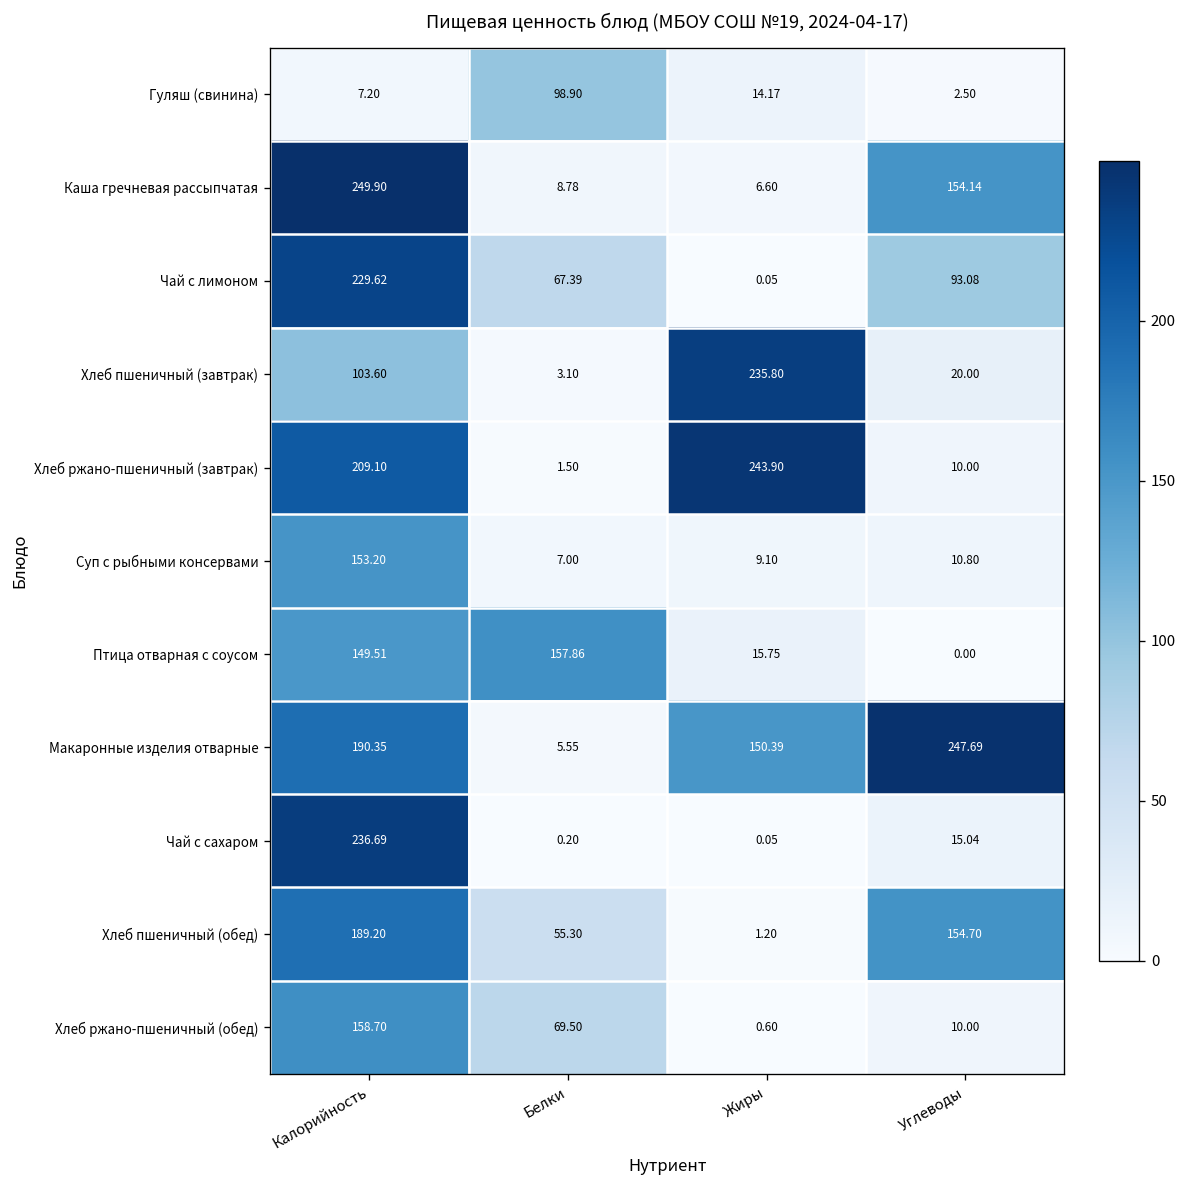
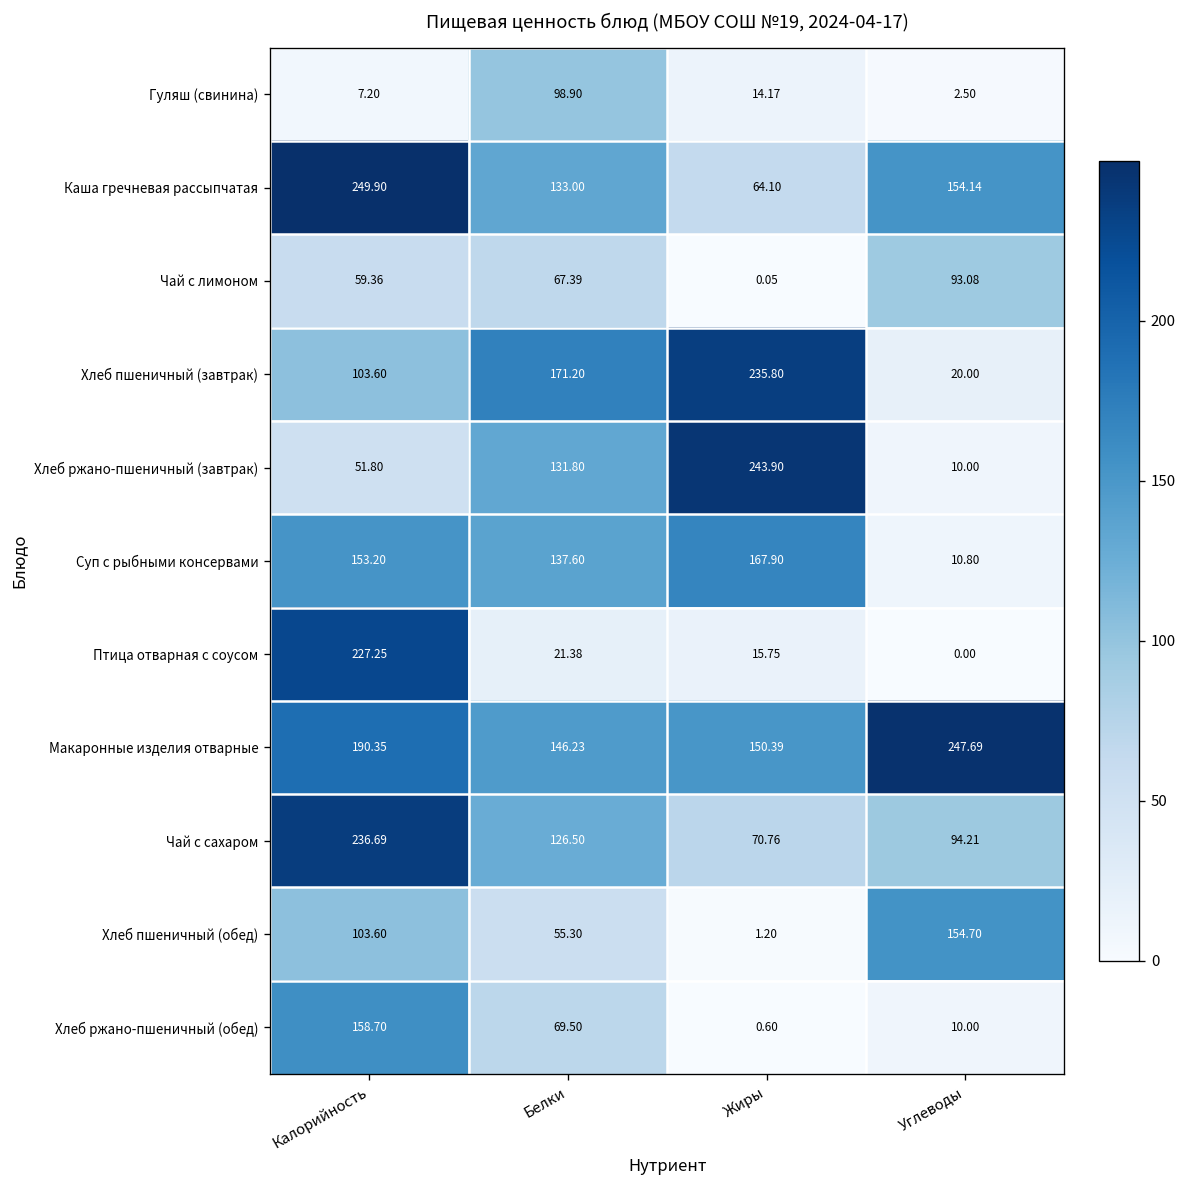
  {
    "Гуляш (свинина)": {
      "Калорийность": 7.20,
      "Белки": 98.90,
      "Жиры": 14.17,
      "Углеводы": 2.50
    },
    "Каша гречневая рассыпчатая": {
      "Калорийность": 249.90,
-     "Белки": 8.78,
-     "Жиры": 6.60,
+     "Белки": 133.00,
+     "Жиры": 64.10,
      "Углеводы": 154.14
    },
    "Чай с лимоном": {
-     "Калорийность": 229.62,
+     "Калорийность": 59.36,
      "Белки": 67.39,
      "Жиры": 0.05,
      "Углеводы": 93.08
    },
    "Хлеб пшеничный (завтрак)": {
      "Калорийность": 103.60,
-     "Белки": 3.10,
+     "Белки": 171.20,
      "Жиры": 235.80,
      "Углеводы": 20.00
    },
    "Хлеб ржано-пшеничный (завтрак)": {
-     "Калорийность": 209.10,
-     "Белки": 1.50,
+     "Калорийность": 51.80,
+     "Белки": 131.80,
      "Жиры": 243.90,
      "Углеводы": 10.00
    },
    "Суп с рыбными консервами": {
      "Калорийность": 153.20,
-     "Белки": 7.00,
-     "Жиры": 9.10,
+     "Белки": 137.60,
+     "Жиры": 167.90,
      "Углеводы": 10.80
    },
    "Птица отварная с соусом": {
-     "Калорийность": 149.51,
-     "Белки": 157.86,
+     "Калорийность": 227.25,
+     "Белки": 21.38,
      "Жиры": 15.75,
      "Углеводы": 0.00
    },
    "Макаронные изделия отварные": {
      "Калорийность": 190.35,
-     "Белки": 5.55,
+     "Белки": 146.23,
      "Жиры": 150.39,
      "Углеводы": 247.69
    },
    "Чай с сахаром": {
      "Калорийность": 236.69,
-     "Белки": 0.20,
-     "Жиры": 0.05,
-     "Углеводы": 15.04
+     "Белки": 126.50,
+     "Жиры": 70.76,
+     "Углеводы": 94.21
    },
    "Хлеб пшеничный (обед)": {
-     "Калорийность": 189.20,
+     "Калорийность": 103.60,
      "Белки": 55.30,
      "Жиры": 1.20,
      "Углеводы": 154.70
    },
    "Хлеб ржано-пшеничный (обед)": {
      "Калорийность": 158.70,
      "Белки": 69.50,
      "Жиры": 0.60,
      "Углеводы": 10.00
    }
  }
